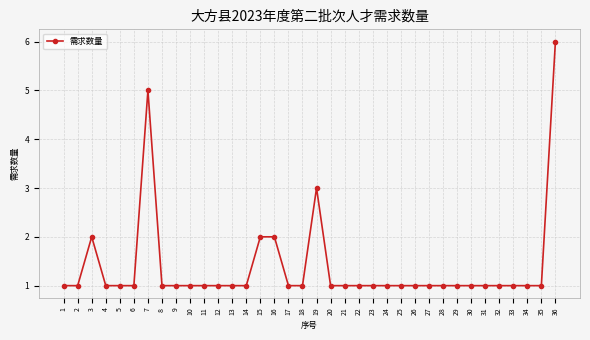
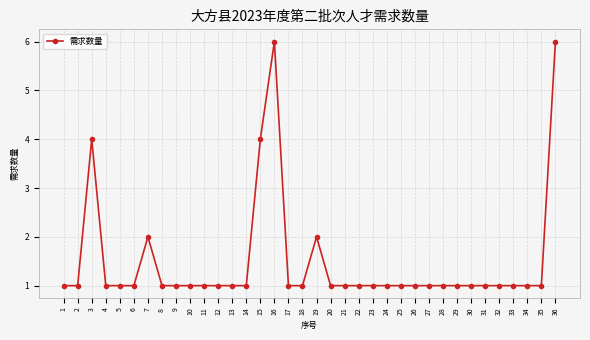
  {
    "1": 1,
    "2": 1,
-   "3": 2,
+   "3": 4,
    "4": 1,
    "5": 1,
    "6": 1,
-   "7": 5,
+   "7": 2,
    "8": 1,
    "9": 1,
    "10": 1,
    "11": 1,
    "12": 1,
    "13": 1,
    "14": 1,
-   "15": 2,
-   "16": 2,
+   "15": 4,
+   "16": 6,
    "17": 1,
    "18": 1,
-   "19": 3,
+   "19": 2,
    "20": 1,
    "21": 1,
    "22": 1,
    "23": 1,
    "24": 1,
    "25": 1,
    "26": 1,
    "27": 1,
    "28": 1,
    "29": 1,
    "30": 1,
    "31": 1,
    "32": 1,
    "33": 1,
    "34": 1,
    "35": 1,
    "36": 6
  }
